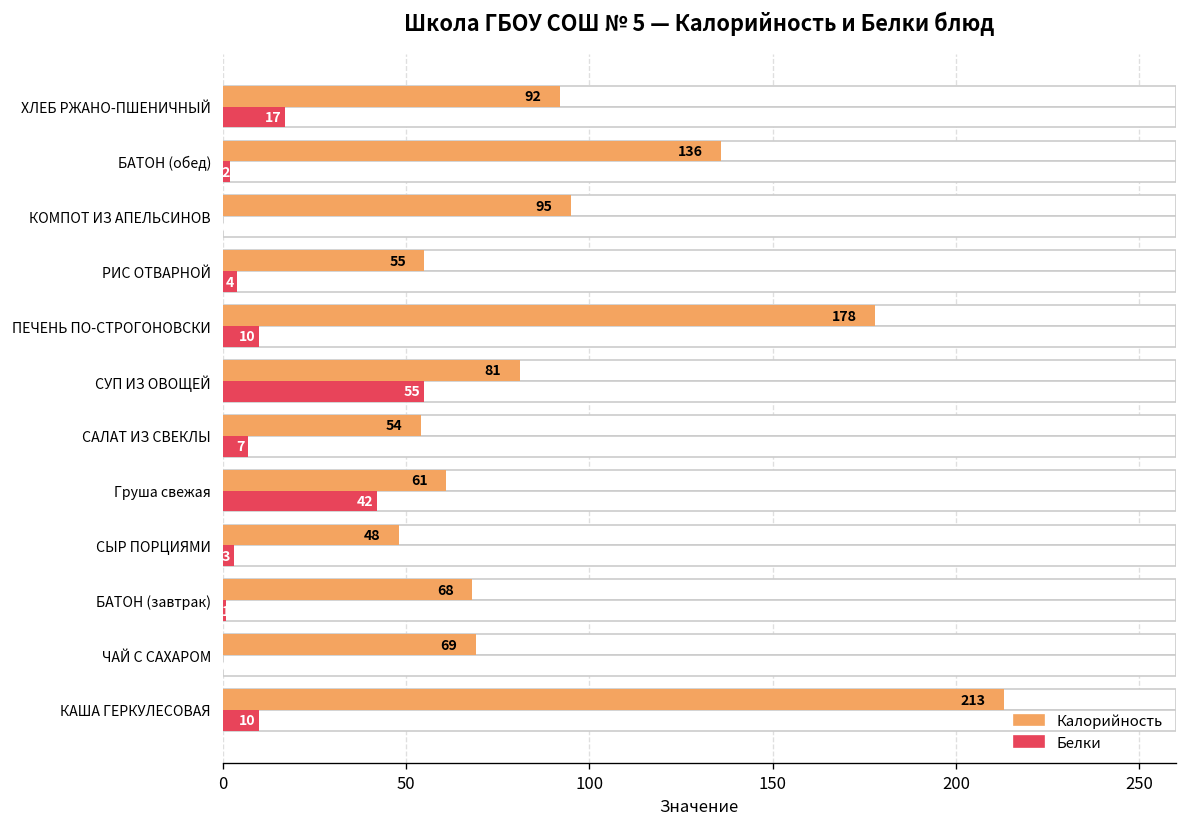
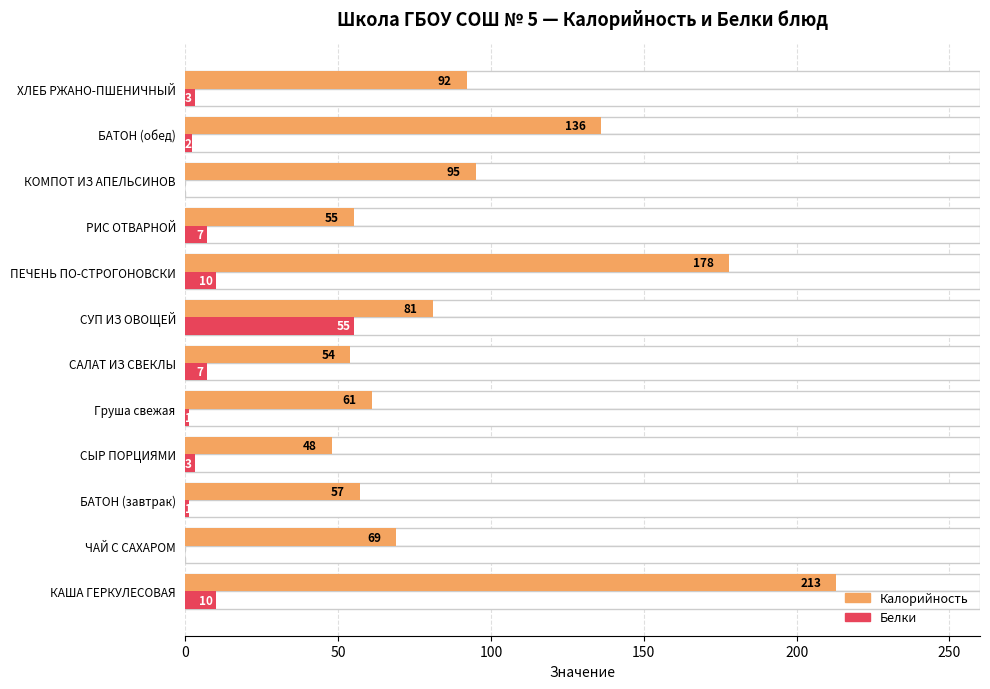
  {
    "Калорийность": {
-     "БАТОН (завтрак)": 68
+     "БАТОН (завтрак)": 57
    },
    "Белки": {
-     "ХЛЕБ РЖАНО-ПШЕНИЧНЫЙ": 17,
-     "РИС ОТВАРНОЙ": 4,
-     "Груша свежая": 42
+     "ХЛЕБ РЖАНО-ПШЕНИЧНЫЙ": 3,
+     "РИС ОТВАРНОЙ": 7,
+     "Груша свежая": 1
    }
  }
